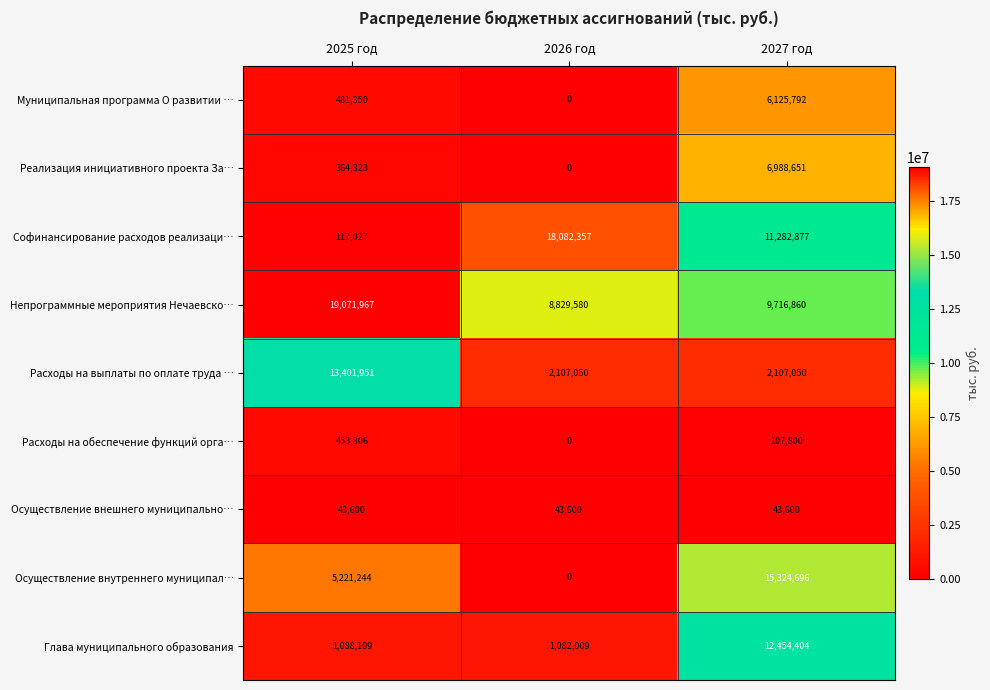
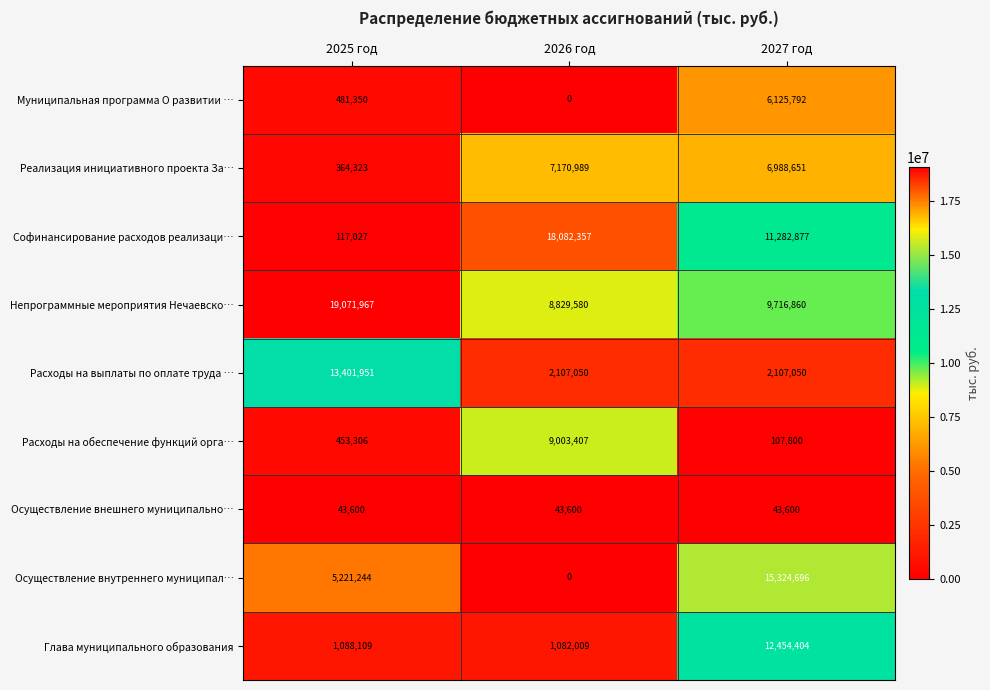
  {
    "Муниципальная программа О развитии …": {
      "2025 год": "481,350",
      "2026 год": "0",
      "2027 год": "6,125,792"
    },
    "Реализация инициативного проекта За…": {
      "2025 год": "364,323",
-     "2026 год": "0",
+     "2026 год": "7,170,989",
      "2027 год": "6,988,651"
    },
    "Софинансирование расходов реализаци…": {
      "2025 год": "117,027",
      "2026 год": "18,082,357",
      "2027 год": "11,282,877"
    },
    "Непрограммные мероприятия Нечаевско…": {
      "2025 год": "19,071,967",
      "2026 год": "8,829,580",
      "2027 год": "9,716,860"
    },
    "Расходы на выплаты по оплате труда …": {
      "2025 год": "13,401,951",
      "2026 год": "2,107,050",
      "2027 год": "2,107,050"
    },
    "Расходы на обеспечение функций орга…": {
      "2025 год": "453,306",
-     "2026 год": "0",
+     "2026 год": "9,003,407",
      "2027 год": "107,800"
    },
    "Осуществление внешнего муниципально…": {
      "2025 год": "43,600",
      "2026 год": "43,600",
      "2027 год": "43,600"
    },
    "Осуществление внутреннего муниципал…": {
      "2025 год": "5,221,244",
      "2026 год": "0",
      "2027 год": "15,324,696"
    },
    "Глава муниципального образования": {
      "2025 год": "1,088,109",
      "2026 год": "1,082,009",
      "2027 год": "12,454,404"
    }
  }
